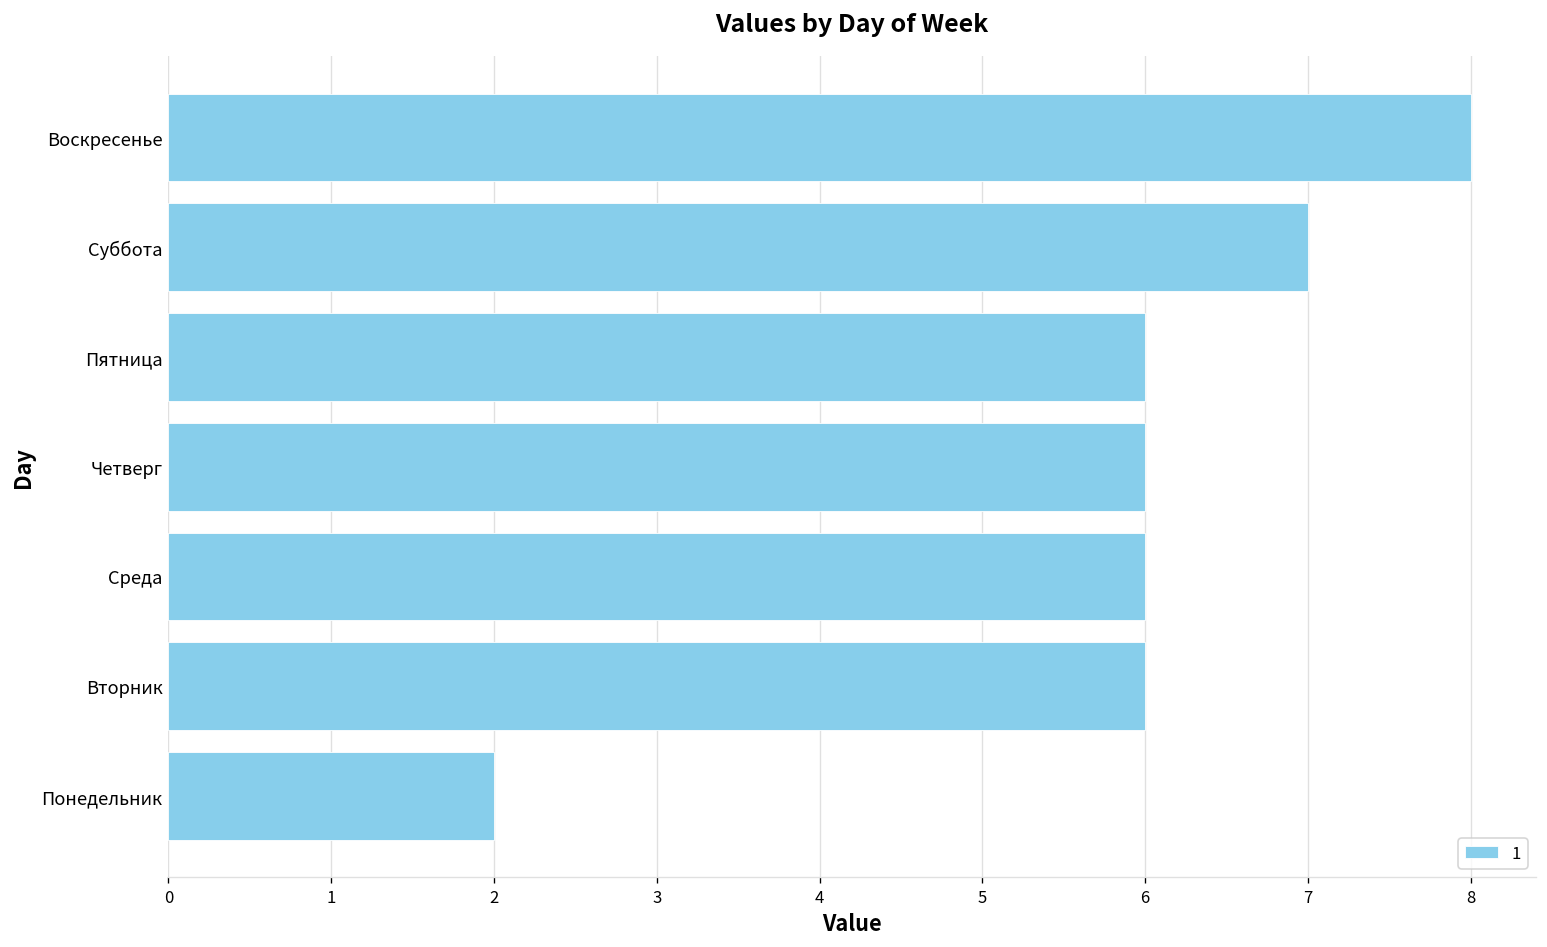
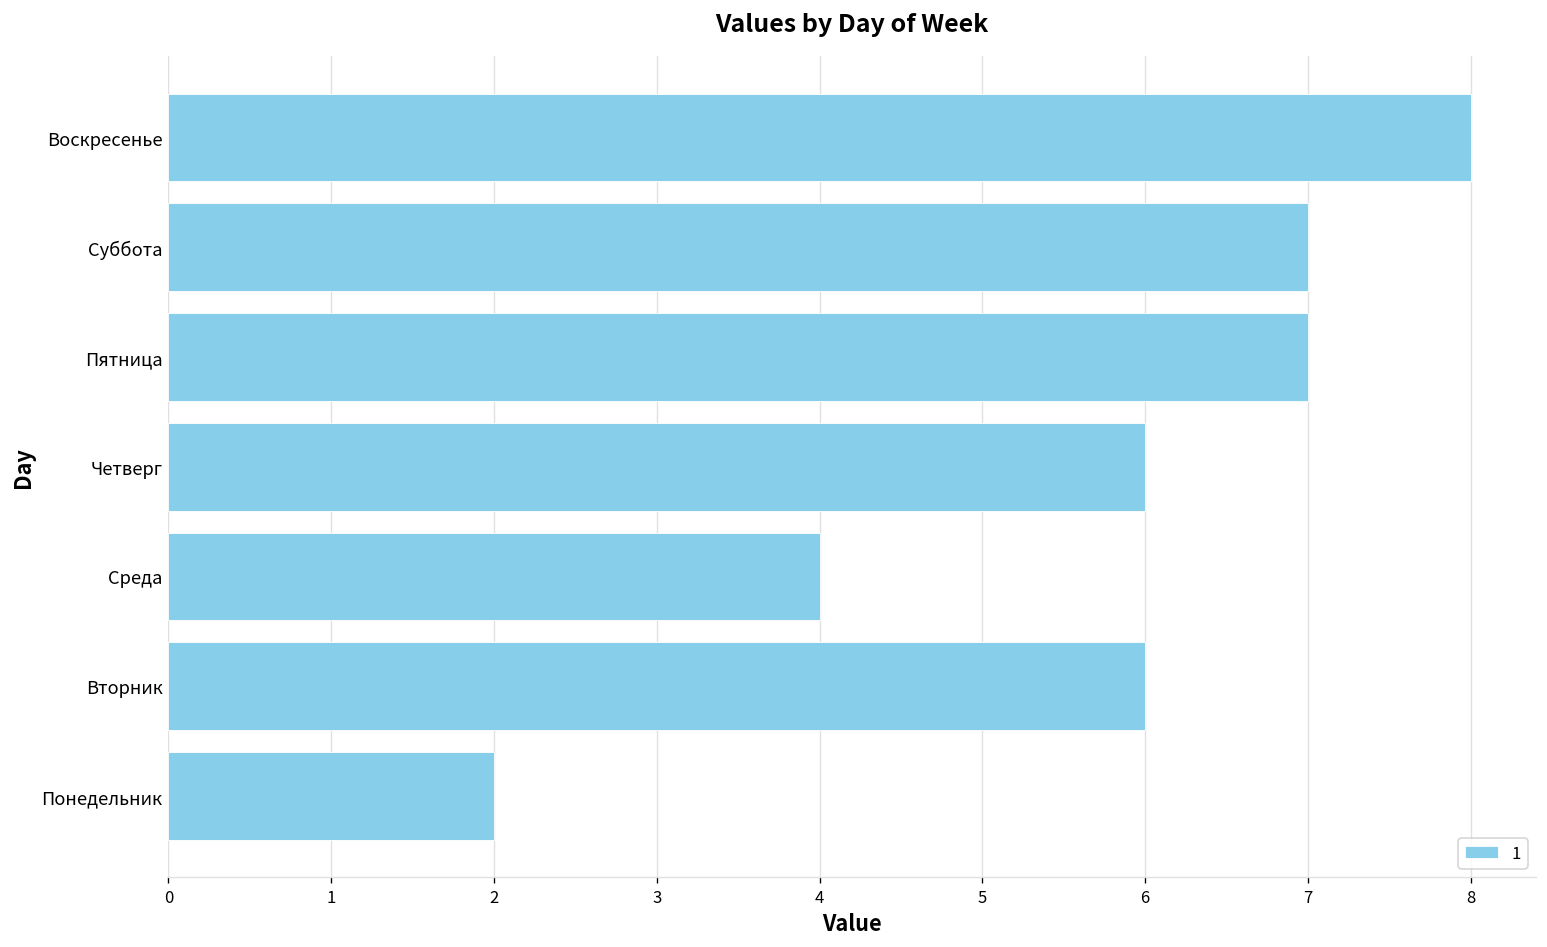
  {
    "Воскресенье": 8,
    "Суббота": 7,
-   "Пятница": 6,
+   "Пятница": 7,
    "Четверг": 6,
-   "Среда": 6,
+   "Среда": 4,
    "Вторник": 6,
    "Понедельник": 2
  }
